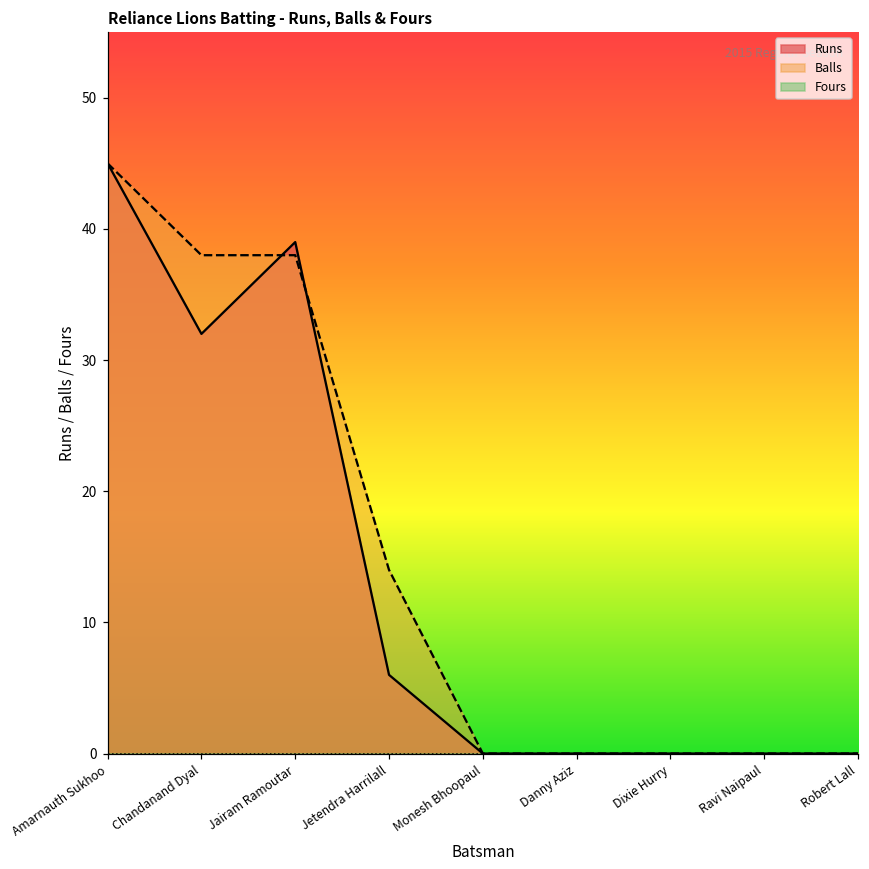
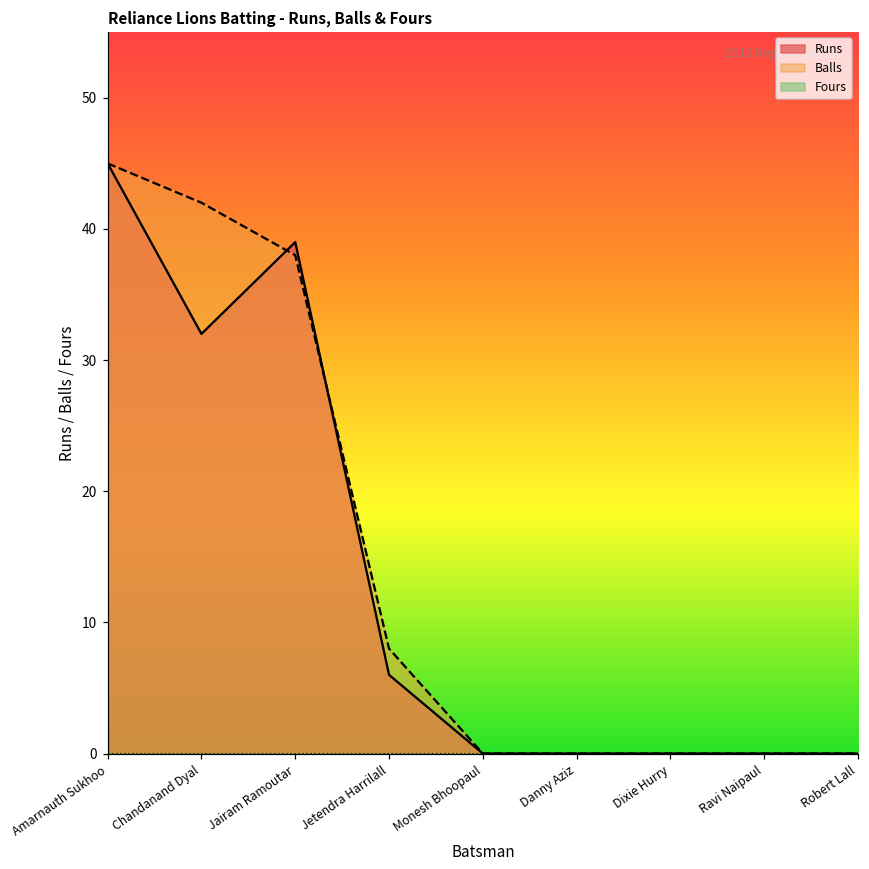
  {
    "Runs": {
      "Chandanand Dyal": 32,
      "Jairam Ramoutar": 39,
      "Jetendra Harrilall": 6
    },
    "Balls": {
-     "Chandanand Dyal": 38,
+     "Chandanand Dyal": 42,
      "Jairam Ramoutar": 38,
-     "Jetendra Harrilall": 14
+     "Jetendra Harrilall": 8
    },
    "Fours": {
      "Amarnauth Sukhoo": 0,
      "Chandanand Dyal": 0,
      "Jairam Ramoutar": 0,
      "Jetendra Harrilall": 0
    }
  }
